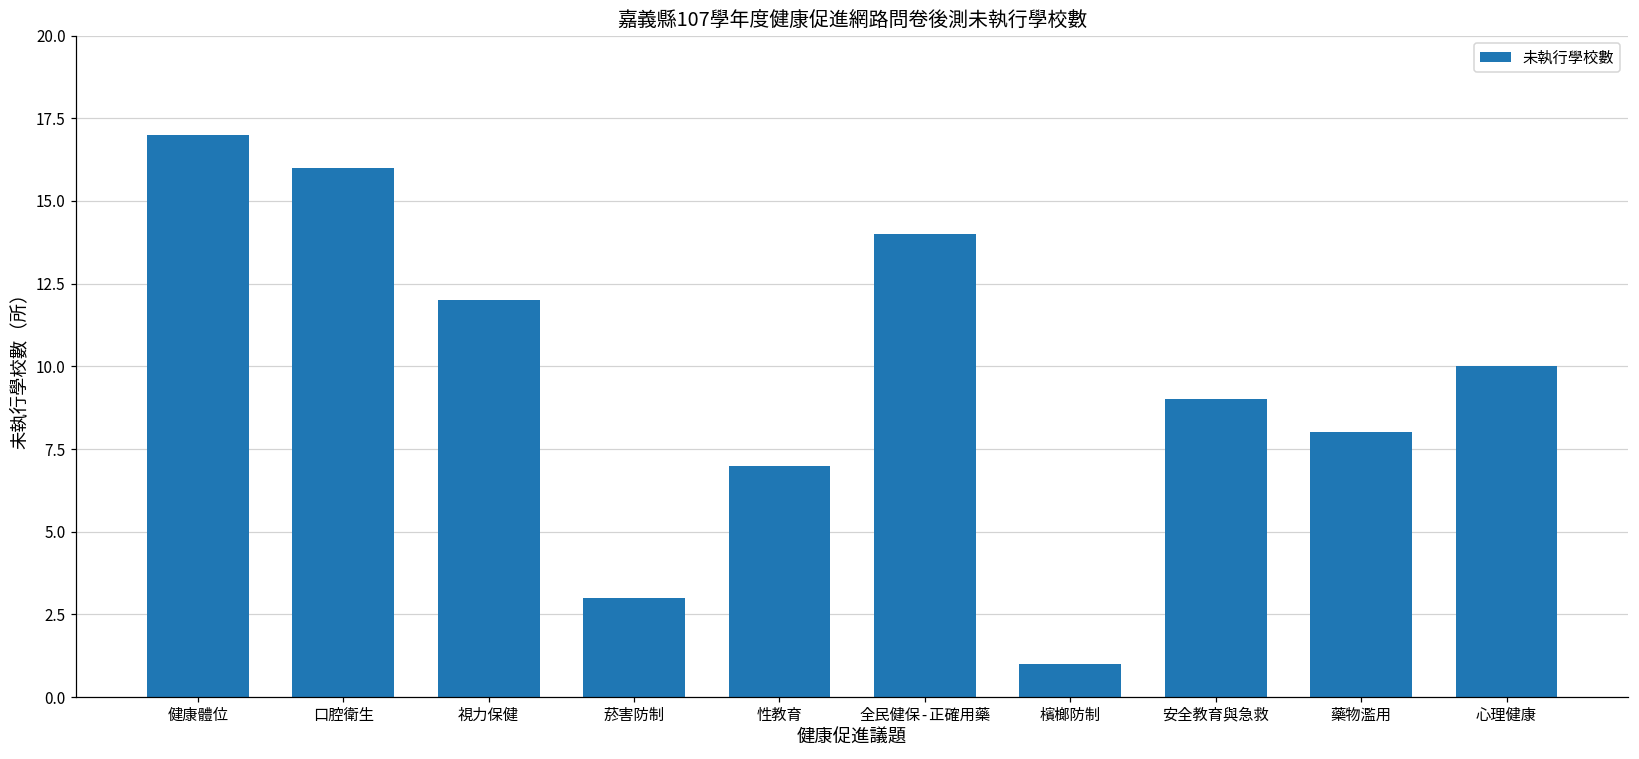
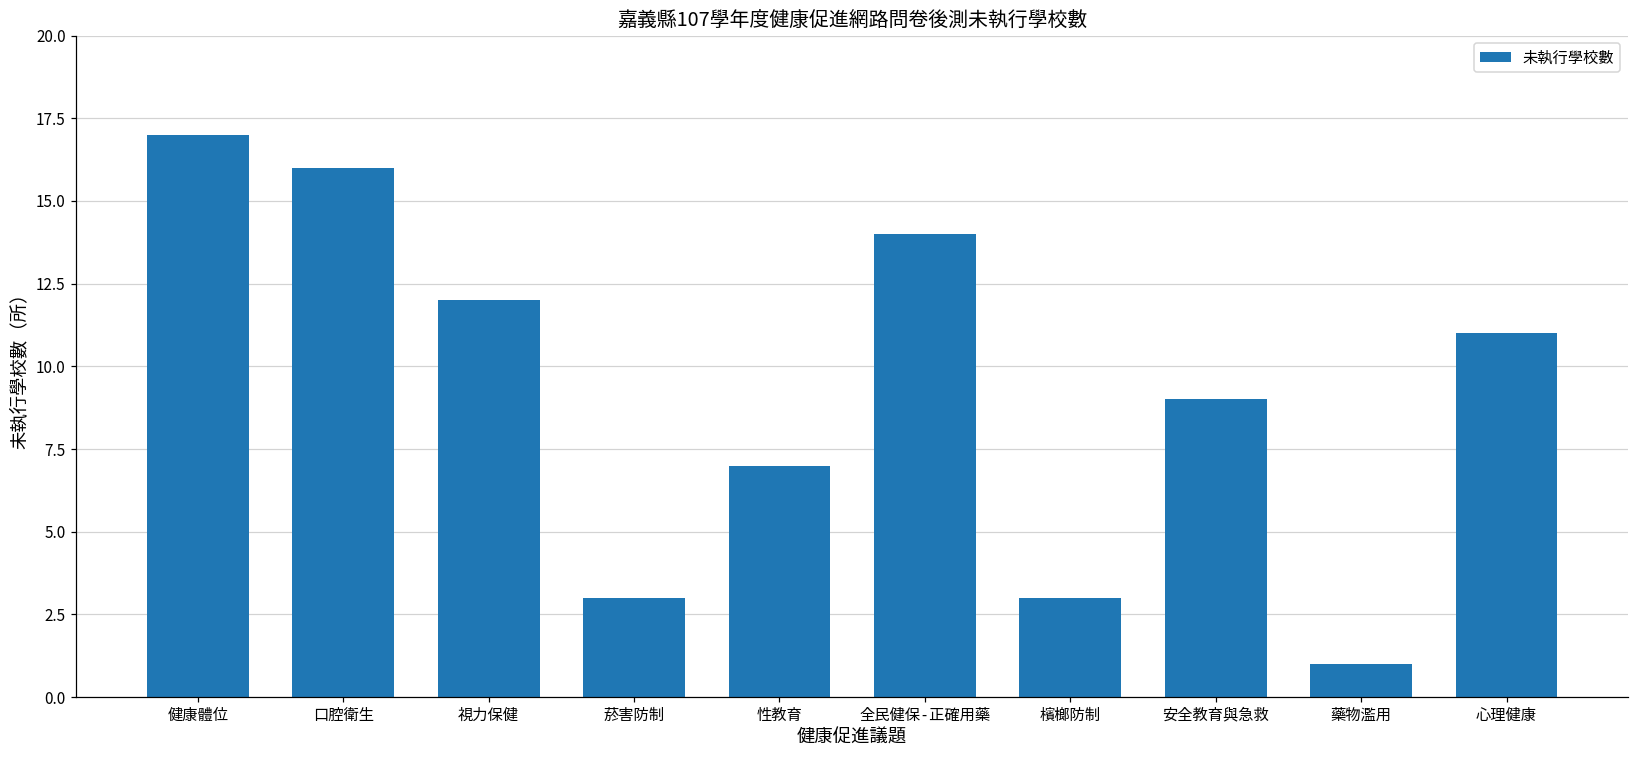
  {
    "健康體位": 17,
    "口腔衛生": 16,
    "視力保健": 12,
    "菸害防制": 3,
    "性教育": 7,
    "全民健保-正確用藥": 14,
-   "檳榔防制": 1,
+   "檳榔防制": 3,
    "安全教育與急救": 9,
-   "藥物濫用": 8,
-   "心理健康": 10
+   "藥物濫用": 1,
+   "心理健康": 11
  }
